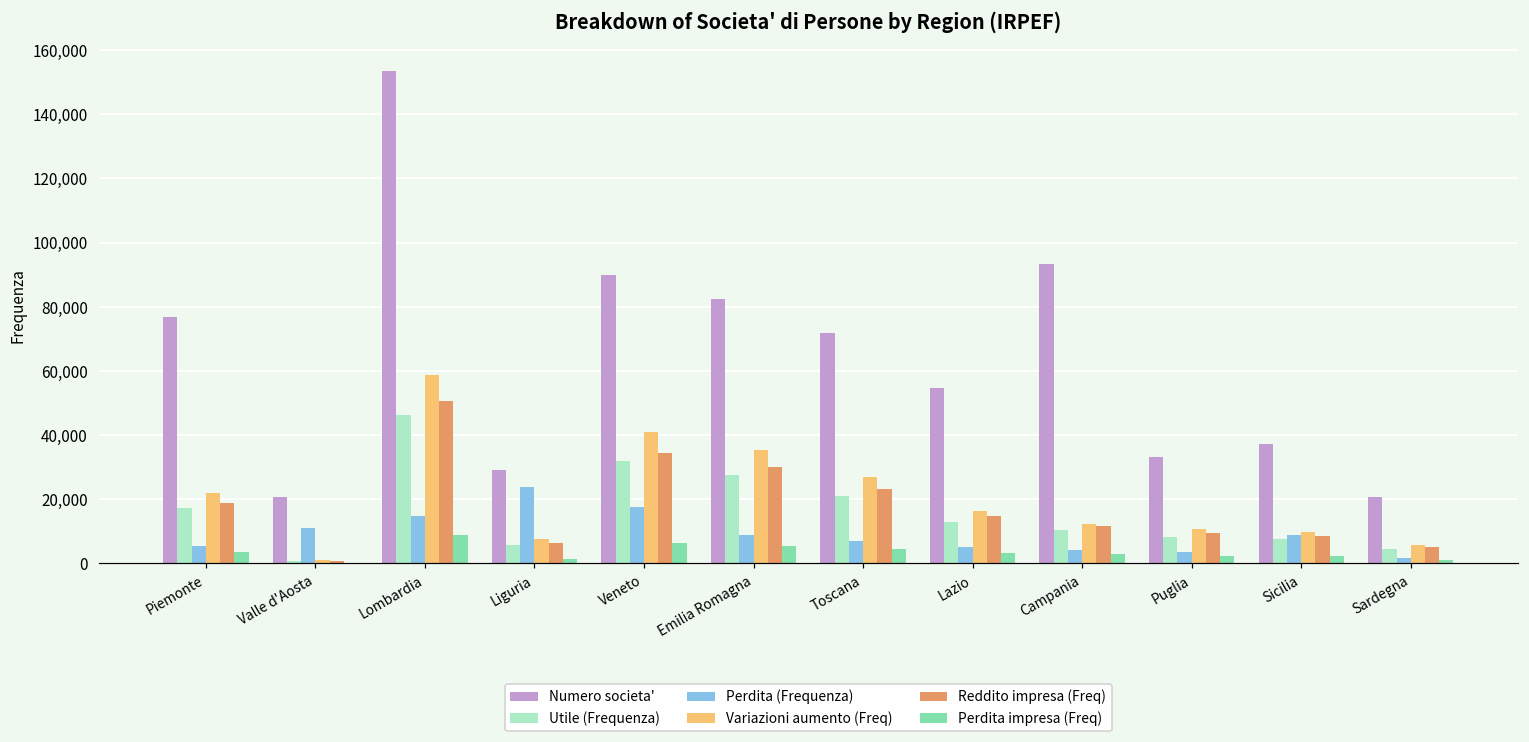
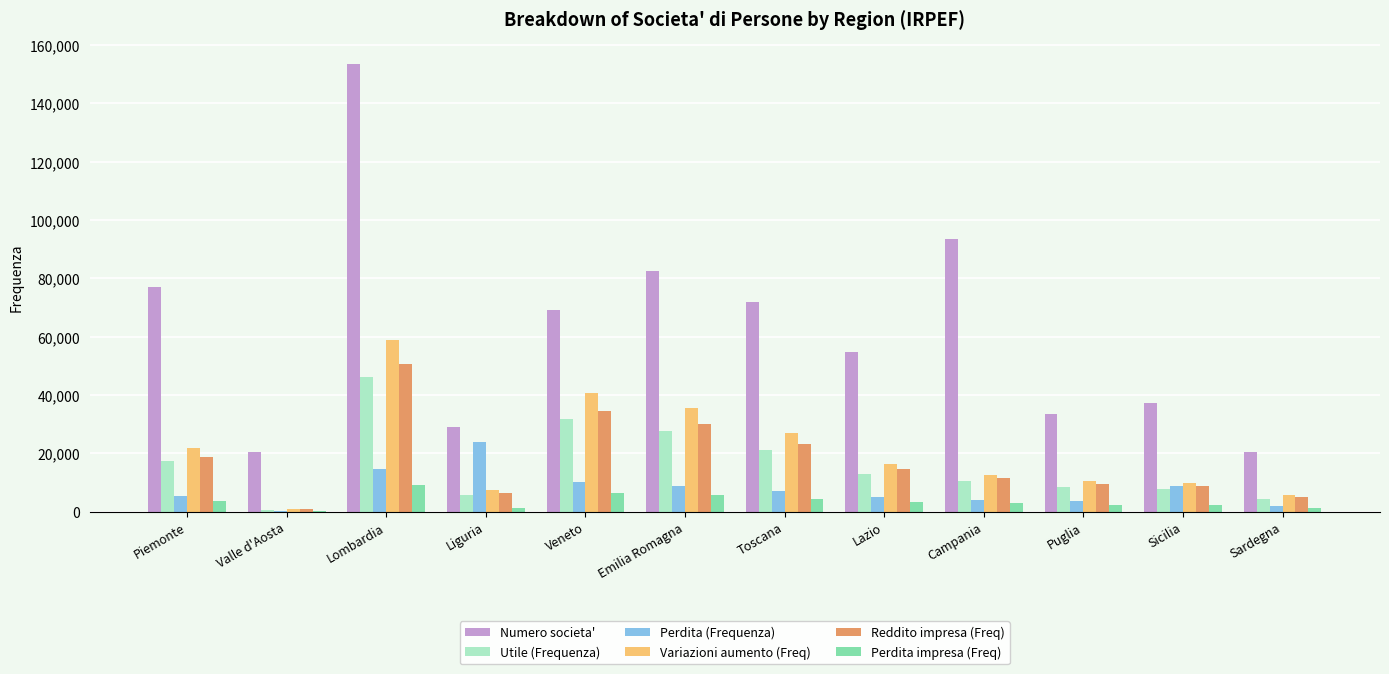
  {
    "Numero societa'": {
      "Piemonte": "77,000",
      "Valle d'Aosta": "21,000",
      "Lombardia": "153,000",
      "Liguria": "29,000",
-     "Veneto": "90,000",
+     "Veneto": "69,000",
      "Emilia Romagna": "82,000",
      "Toscana": "72,000",
      "Lazio": "55,000",
      "Campania": "93,000",
      "Puglia": "33,000",
      "Sicilia": "37,000",
      "Sardegna": "21,000"
    },
    "Perdita (Frequenza)": {
      "Piemonte": "5,000",
-     "Valle d'Aosta": "11,000",
+     "Valle d'Aosta": "0",
      "Lombardia": "15,000",
      "Liguria": "24,000",
-     "Veneto": "18,000",
+     "Veneto": "10,000",
      "Emilia Romagna": "9,000",
      "Toscana": "7,000",
      "Lazio": "5,000",
      "Campania": "4,000",
      "Puglia": "4,000",
      "Sicilia": "9,000",
      "Sardegna": "2,000"
    }
  }
